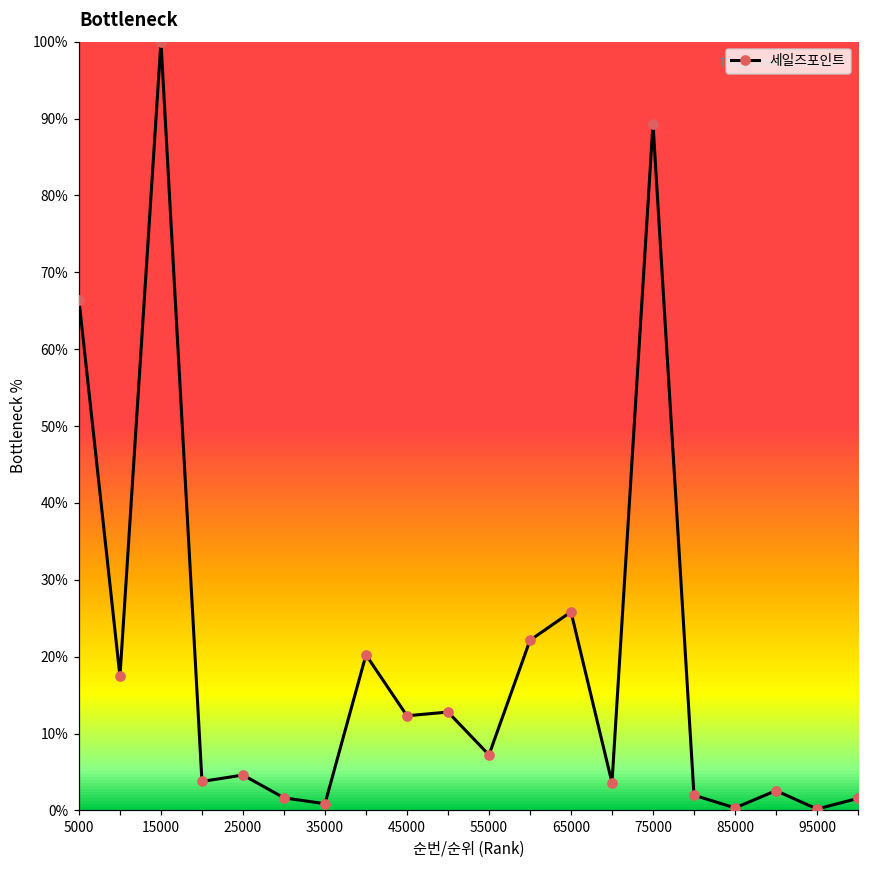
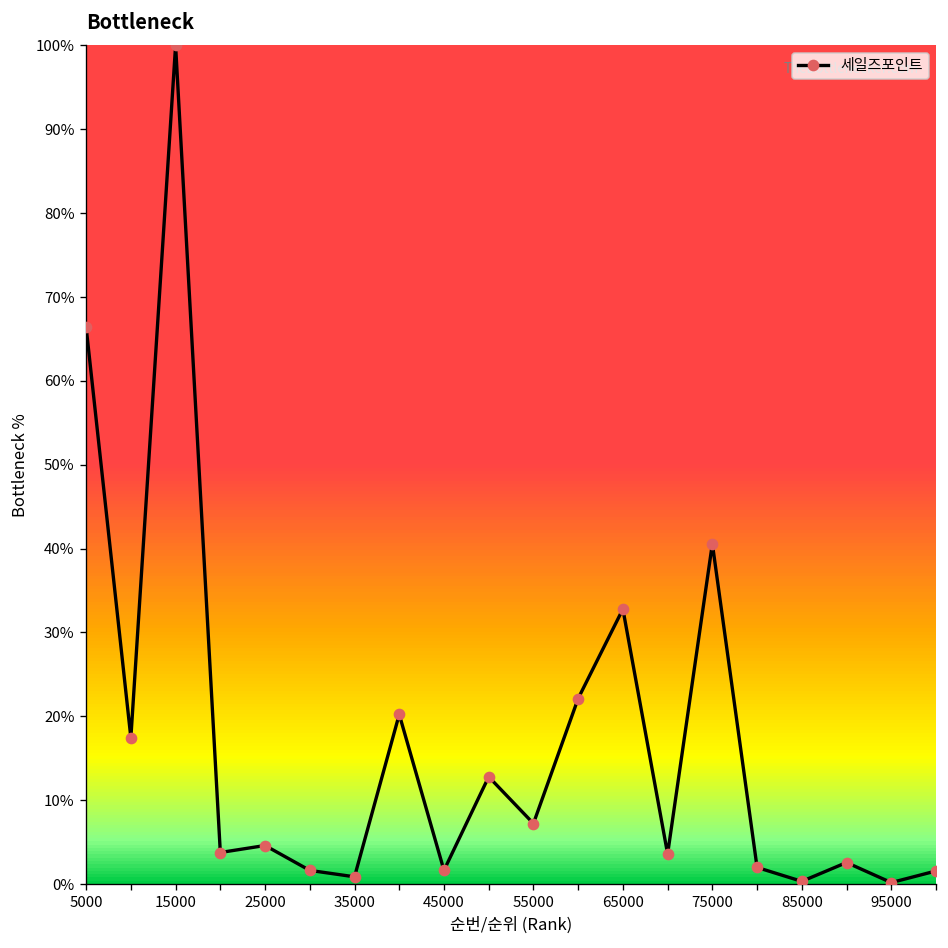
  {
    "5000": "66%",
    "15000": "100%",
    "25000": "5%",
    "35000": "1%",
-   "45000": "12%",
+   "45000": "2%",
    "55000": "7%",
-   "65000": "26%",
-   "75000": "89%",
+   "65000": "33%",
+   "75000": "41%",
    "85000": "0%",
    "95000": "0%"
  }
